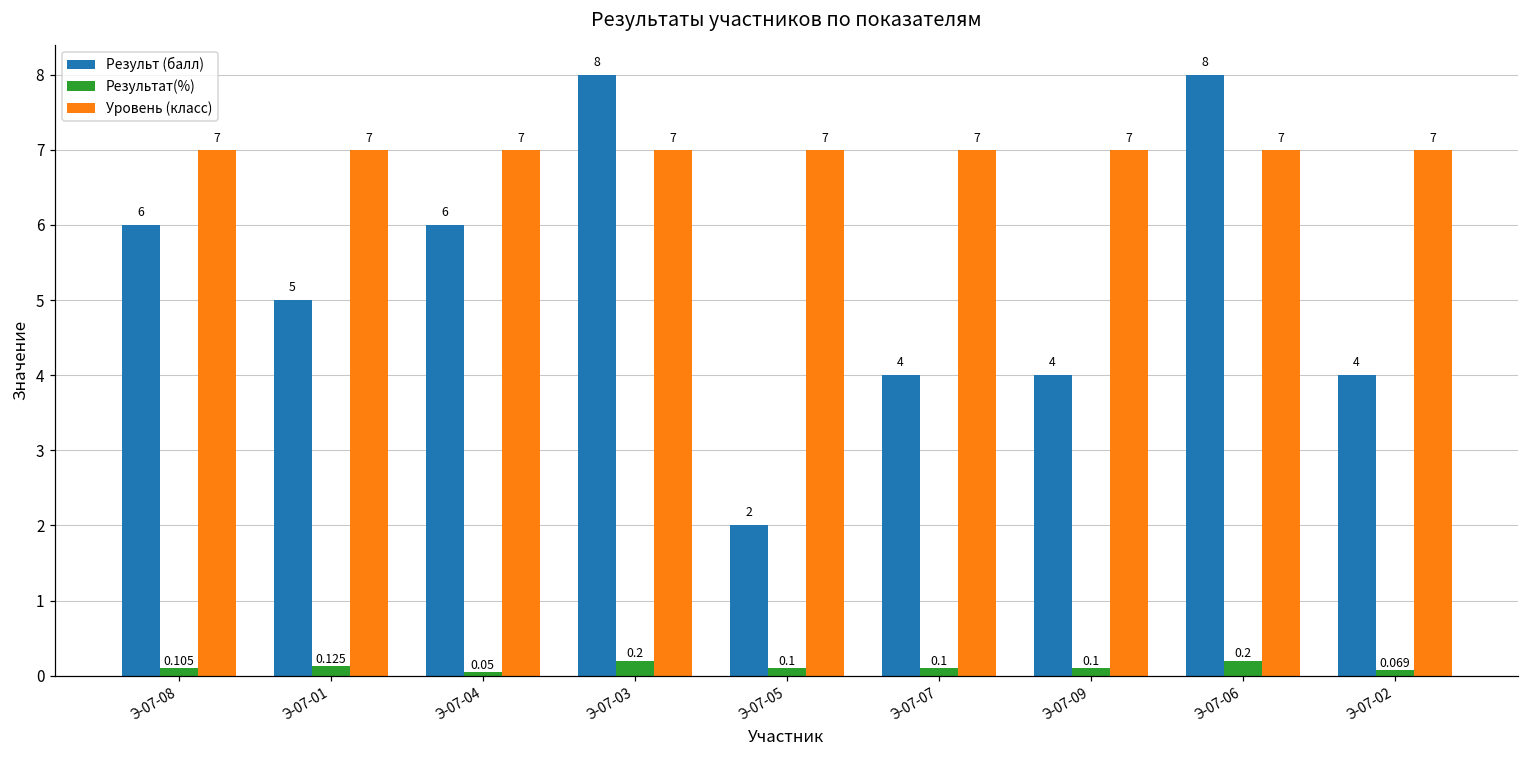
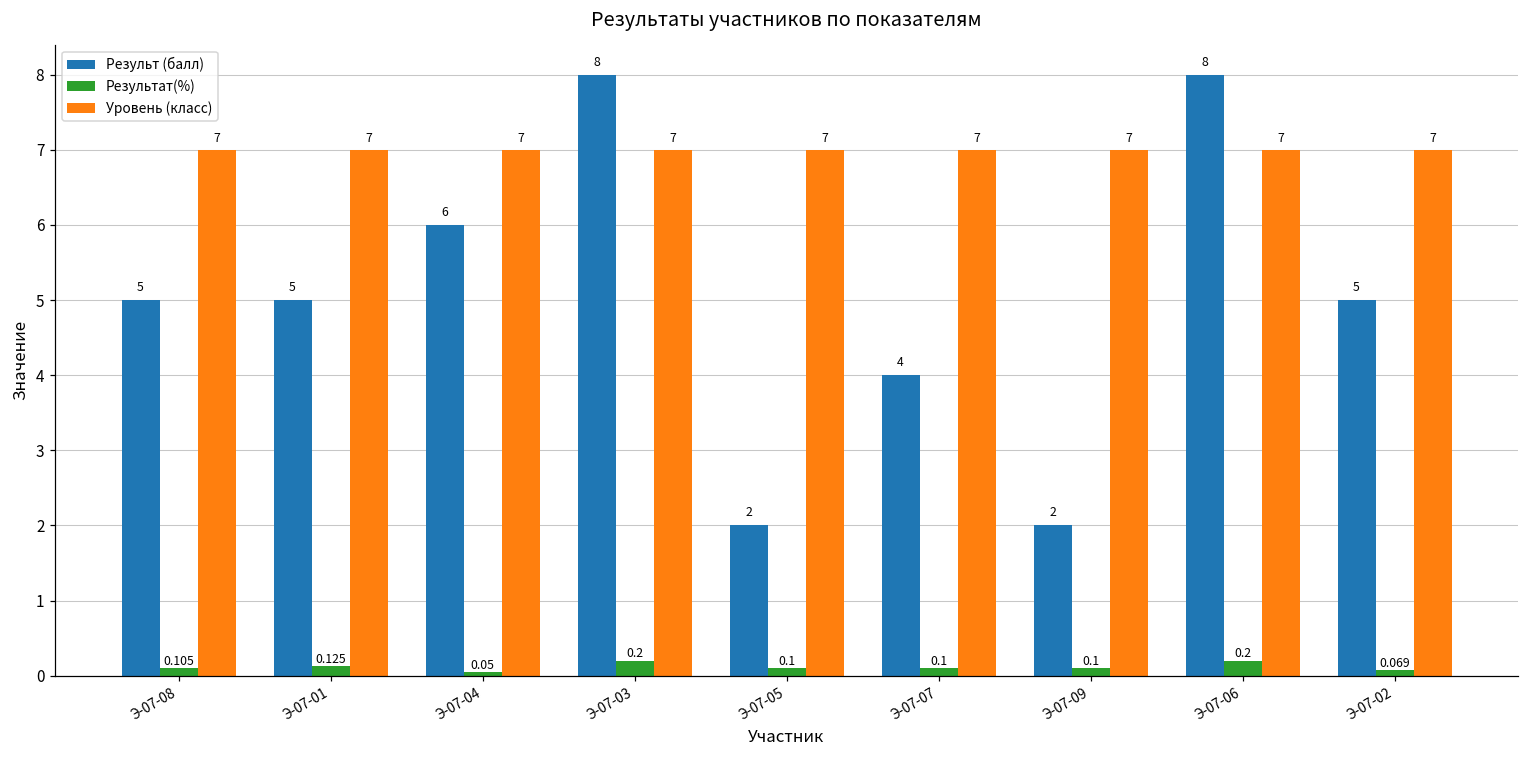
  {
    "Результ (балл)": {
-     "Э-07-08": 6,
+     "Э-07-08": 5,
      "Э-07-01": 5,
      "Э-07-04": 6,
      "Э-07-03": 8,
      "Э-07-05": 2,
      "Э-07-07": 4,
-     "Э-07-09": 4,
+     "Э-07-09": 2,
      "Э-07-06": 8,
-     "Э-07-02": 4
+     "Э-07-02": 5
    },
    "Результат(%)": {
      "Э-07-08": 0.105,
      "Э-07-01": 0.125,
      "Э-07-04": 0.05,
      "Э-07-03": 0.2,
      "Э-07-05": 0.1,
      "Э-07-07": 0.1,
      "Э-07-09": 0.1,
      "Э-07-06": 0.2,
      "Э-07-02": 0.069
    },
    "Уровень (класс)": {
      "Э-07-08": 7,
      "Э-07-01": 7,
      "Э-07-04": 7,
      "Э-07-03": 7,
      "Э-07-05": 7,
      "Э-07-07": 7,
      "Э-07-09": 7,
      "Э-07-06": 7,
      "Э-07-02": 7
    }
  }
